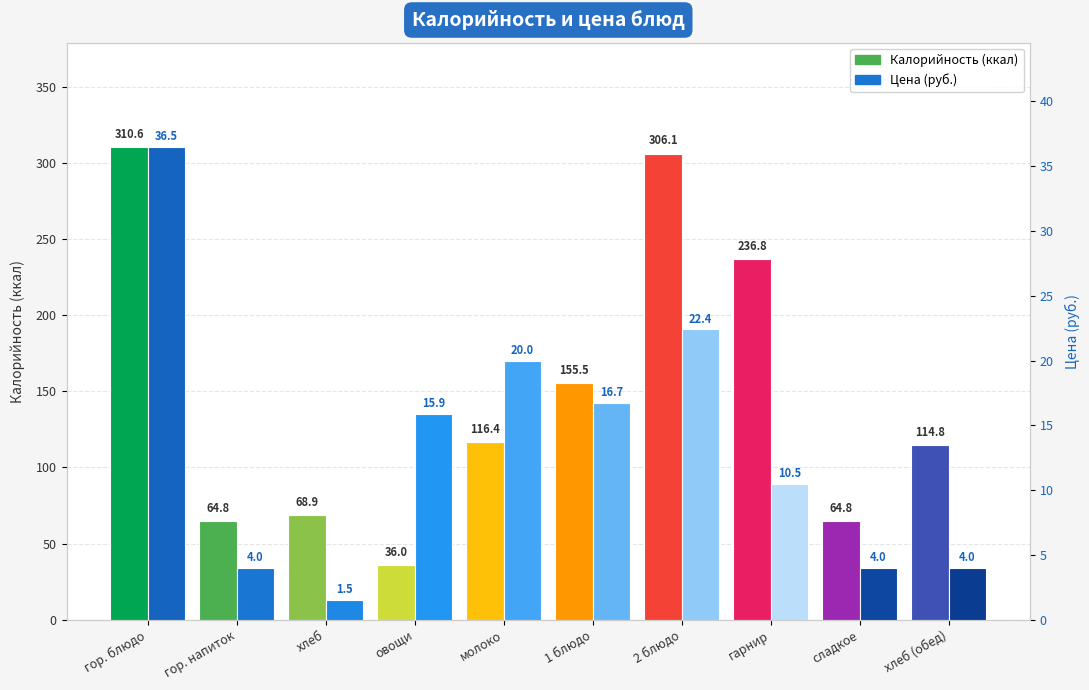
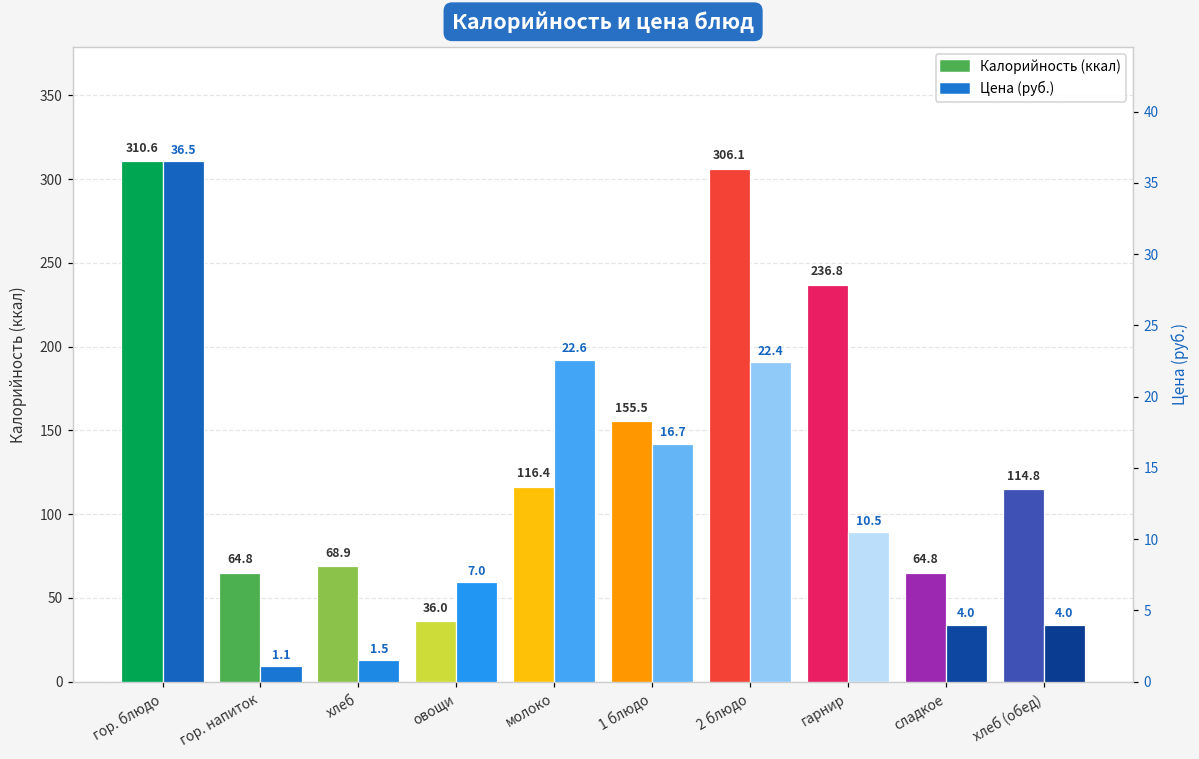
  {
    "Цена (руб.)": {
      "гор. блюдо": 36.5,
-     "гор. напиток": 4.0,
+     "гор. напиток": 1.1,
      "хлеб": 1.5,
-     "овощи": 15.9,
-     "молоко": 20.0,
+     "овощи": 7.0,
+     "молоко": 22.6,
      "1 блюдо": 16.7,
      "2 блюдо": 22.4,
      "гарнир": 10.5,
      "сладкое": 4.0,
      "хлеб (обед)": 4.0
    }
  }
